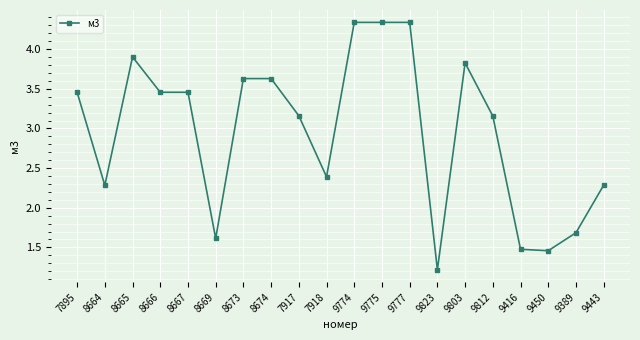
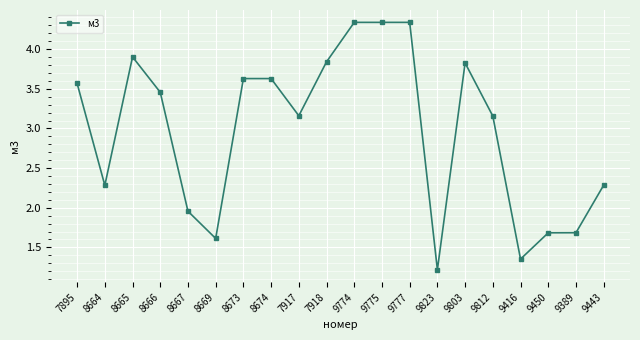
  {
-   "7895": 3.5,
+   "7895": 3.6,
    "8664": 2.3,
    "8665": 3.9,
    "8666": 3.5,
-   "8667": 3.5,
+   "8667": 2.0,
    "8669": 1.6,
    "8673": 3.6,
    "8674": 3.6,
    "7917": 3.2,
-   "7918": 2.4,
+   "7918": 3.8,
    "9774": 4.3,
    "9775": 4.3,
    "9777": 4.3,
    "9823": 1.2,
    "9803": 3.8,
    "9812": 3.2,
-   "9416": 1.5,
-   "9450": 1.5,
+   "9416": 1.4,
+   "9450": 1.7,
    "9389": 1.7,
    "9443": 2.3
  }
